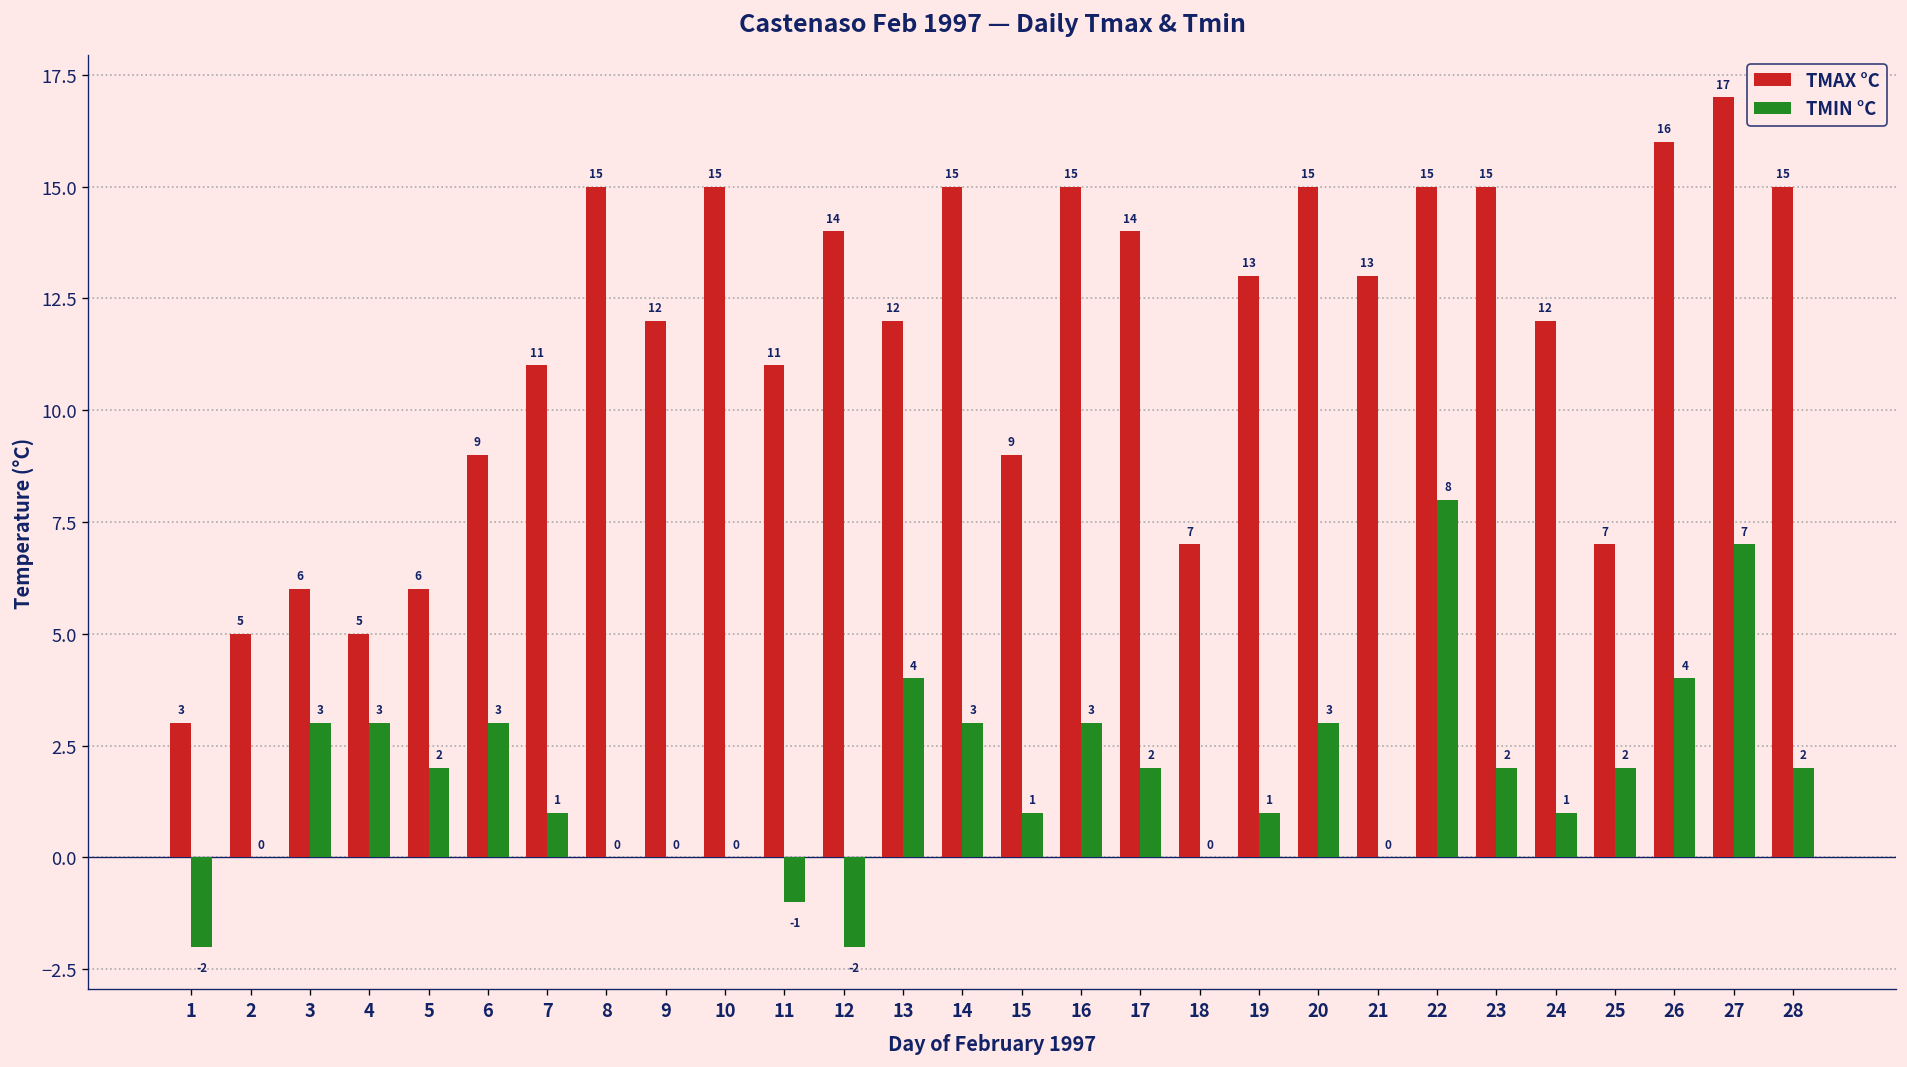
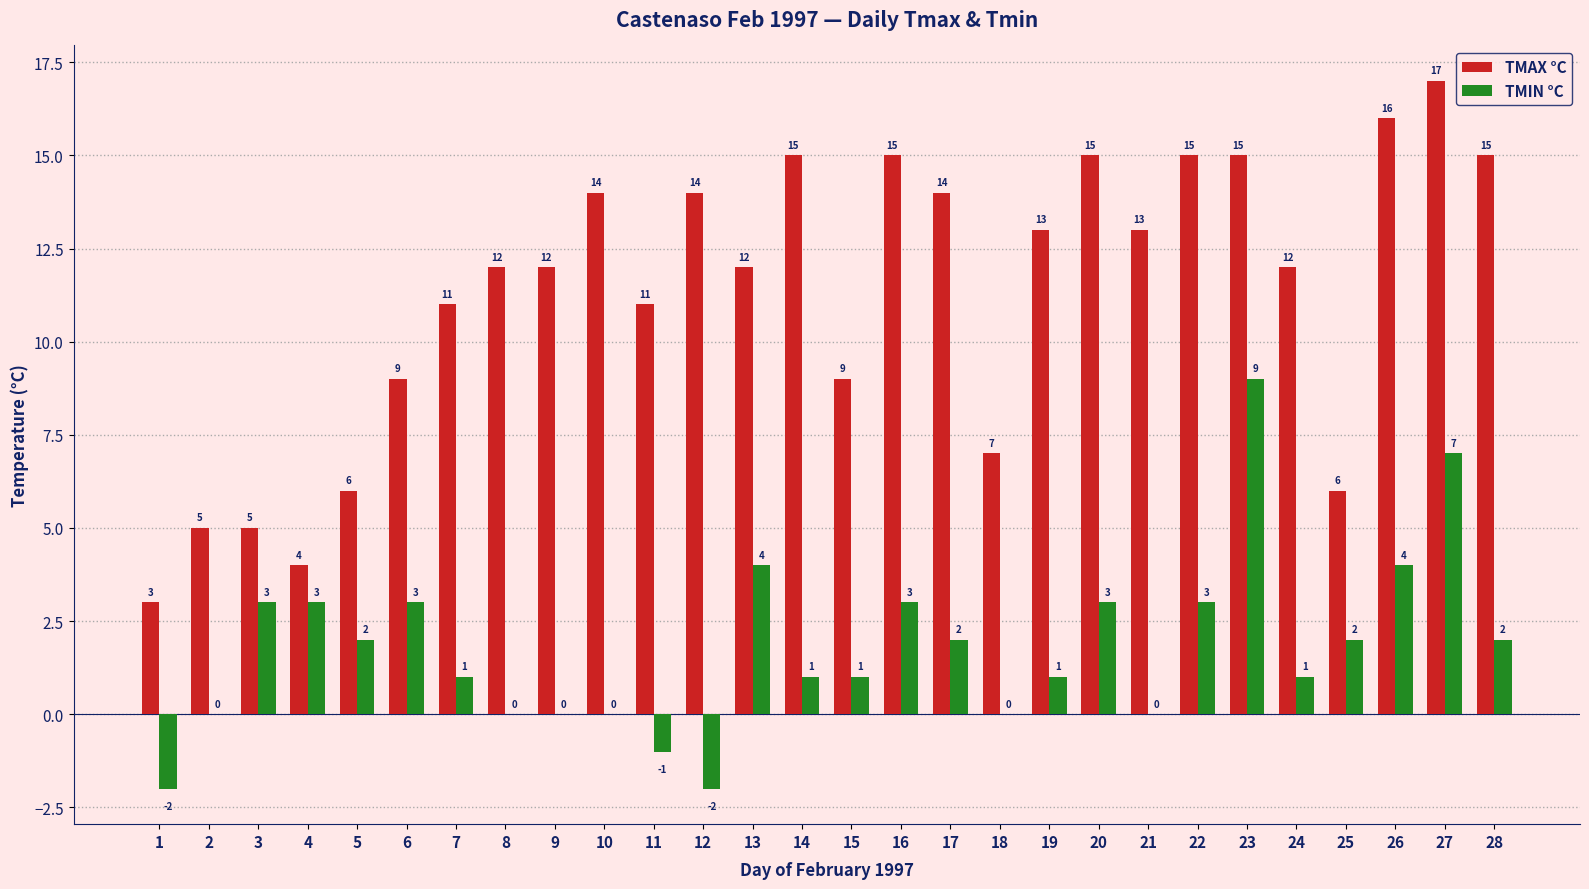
  {
    "TMAX °C": {
      "1": 3,
      "2": 5,
-     "3": 6,
-     "4": 5,
+     "3": 5,
+     "4": 4,
      "5": 6,
      "6": 9,
      "7": 11,
-     "8": 15,
+     "8": 12,
      "9": 12,
-     "10": 15,
+     "10": 14,
      "11": 11,
      "12": 14,
      "13": 12,
      "14": 15,
      "15": 9,
      "16": 15,
      "17": 14,
      "18": 7,
      "19": 13,
      "20": 15,
      "21": 13,
      "22": 15,
      "23": 15,
      "24": 12,
-     "25": 7,
+     "25": 6,
      "26": 16,
      "27": 17,
      "28": 15
    },
    "TMIN °C": {
      "1": -2,
      "2": 0,
      "3": 3,
      "4": 3,
      "5": 2,
      "6": 3,
      "7": 1,
      "8": 0,
      "9": 0,
      "10": 0,
      "11": -1,
      "12": -2,
      "13": 4,
-     "14": 3,
+     "14": 1,
      "15": 1,
      "16": 3,
      "17": 2,
      "18": 0,
      "19": 1,
      "20": 3,
      "21": 0,
-     "22": 8,
-     "23": 2,
+     "22": 3,
+     "23": 9,
      "24": 1,
      "25": 2,
      "26": 4,
      "27": 7,
      "28": 2
    }
  }
